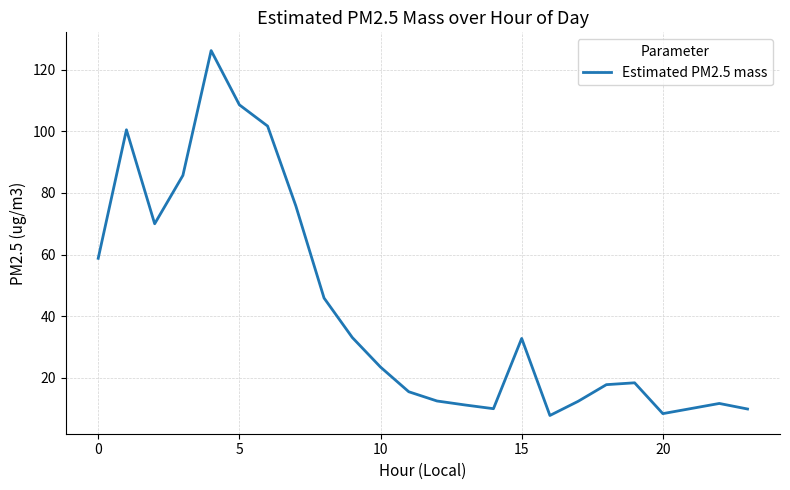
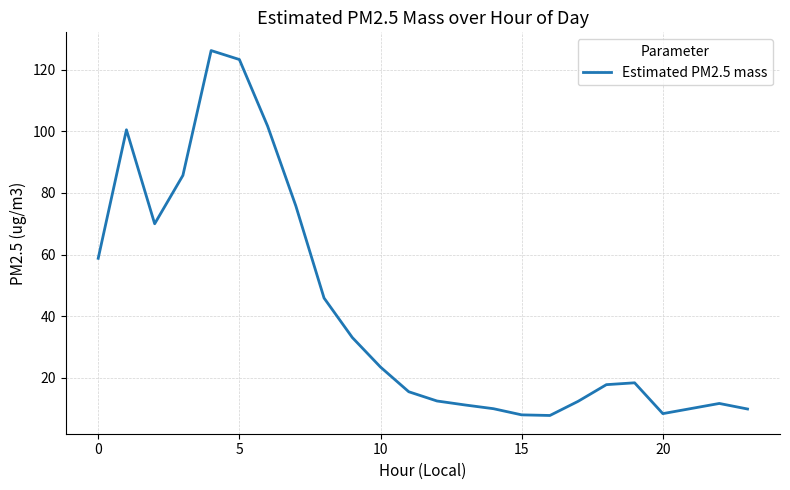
  {
    "0": 59,
-   "5": 109,
+   "5": 123,
    "10": 24,
-   "15": 33,
+   "15": 8,
    "20": 8
  }
